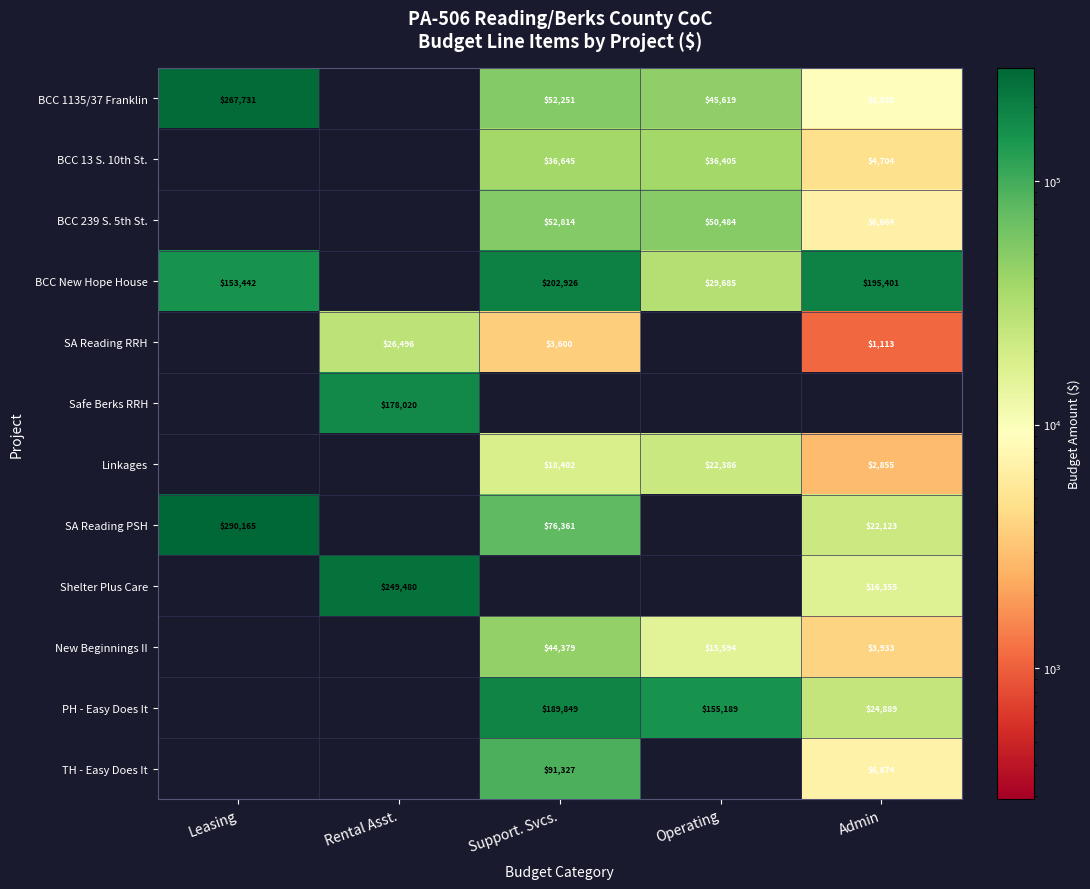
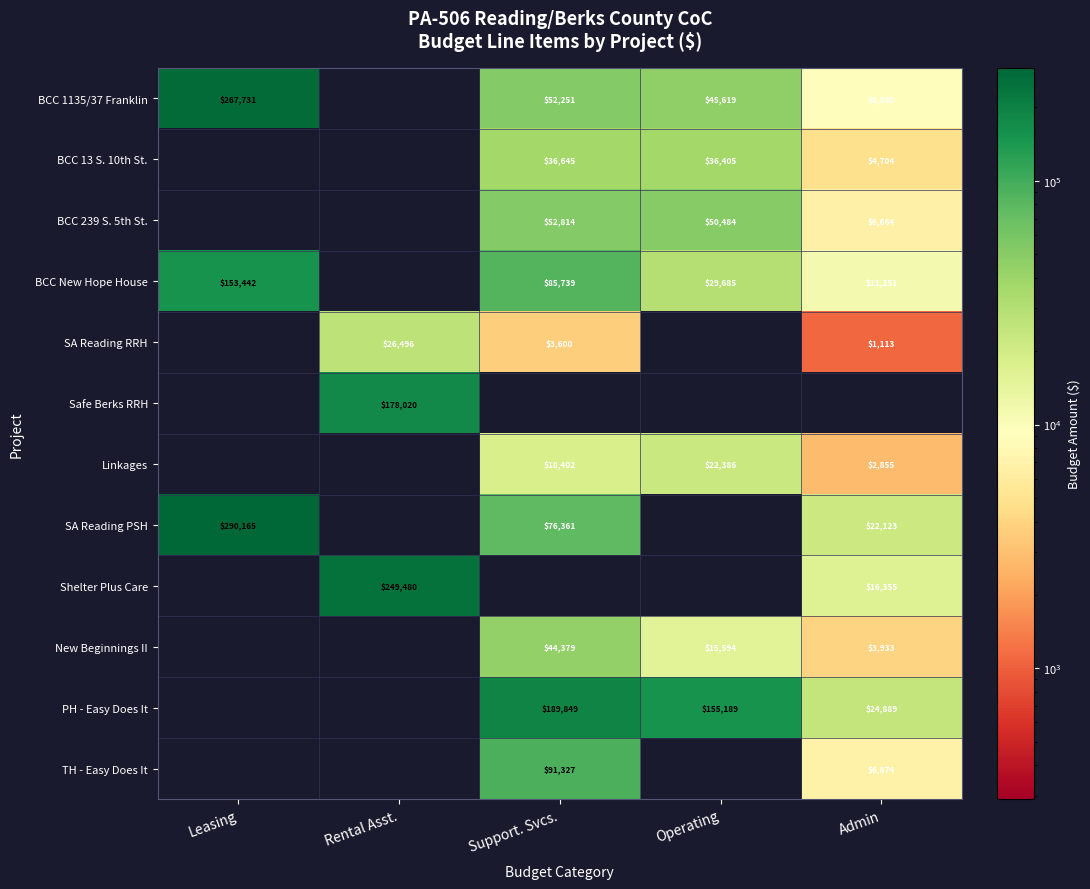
  {
    "BCC 1135/37 Franklin": {
      "Leasing": "$267,731",
      "Support. Svcs.": "$52,251",
      "Operating": "$45,619",
      "Admin": "$8,850"
    },
    "BCC 13 S. 10th St.": {
      "Support. Svcs.": "$36,645",
      "Operating": "$36,405",
      "Admin": "$4,704"
    },
    "BCC 239 S. 5th St.": {
      "Support. Svcs.": "$52,814",
      "Operating": "$50,484",
      "Admin": "$6,664"
    },
    "BCC New Hope House": {
      "Leasing": "$153,442",
-     "Support. Svcs.": "$202,926",
+     "Support. Svcs.": "$85,739",
      "Operating": "$29,685",
-     "Admin": "$195,401"
+     "Admin": "$11,251"
    },
    "SA Reading RRH": {
      "Rental Asst.": "$26,496",
      "Support. Svcs.": "$3,600",
      "Admin": "$1,113"
    },
    "Safe Berks RRH": {
      "Rental Asst.": "$178,020"
    },
    "Linkages": {
      "Support. Svcs.": "$18,402",
      "Operating": "$22,386",
      "Admin": "$2,855"
    },
    "SA Reading PSH": {
      "Leasing": "$290,165",
      "Support. Svcs.": "$76,361",
      "Admin": "$22,123"
    },
    "Shelter Plus Care": {
      "Rental Asst.": "$249,480",
      "Admin": "$16,355"
    },
    "New Beginnings II": {
      "Support. Svcs.": "$44,379",
      "Operating": "$15,594",
      "Admin": "$3,933"
    },
    "PH - Easy Does It": {
      "Support. Svcs.": "$189,849",
      "Operating": "$155,189",
      "Admin": "$24,889"
    },
    "TH - Easy Does It": {
      "Support. Svcs.": "$91,327",
      "Admin": "$6,874"
    }
  }
